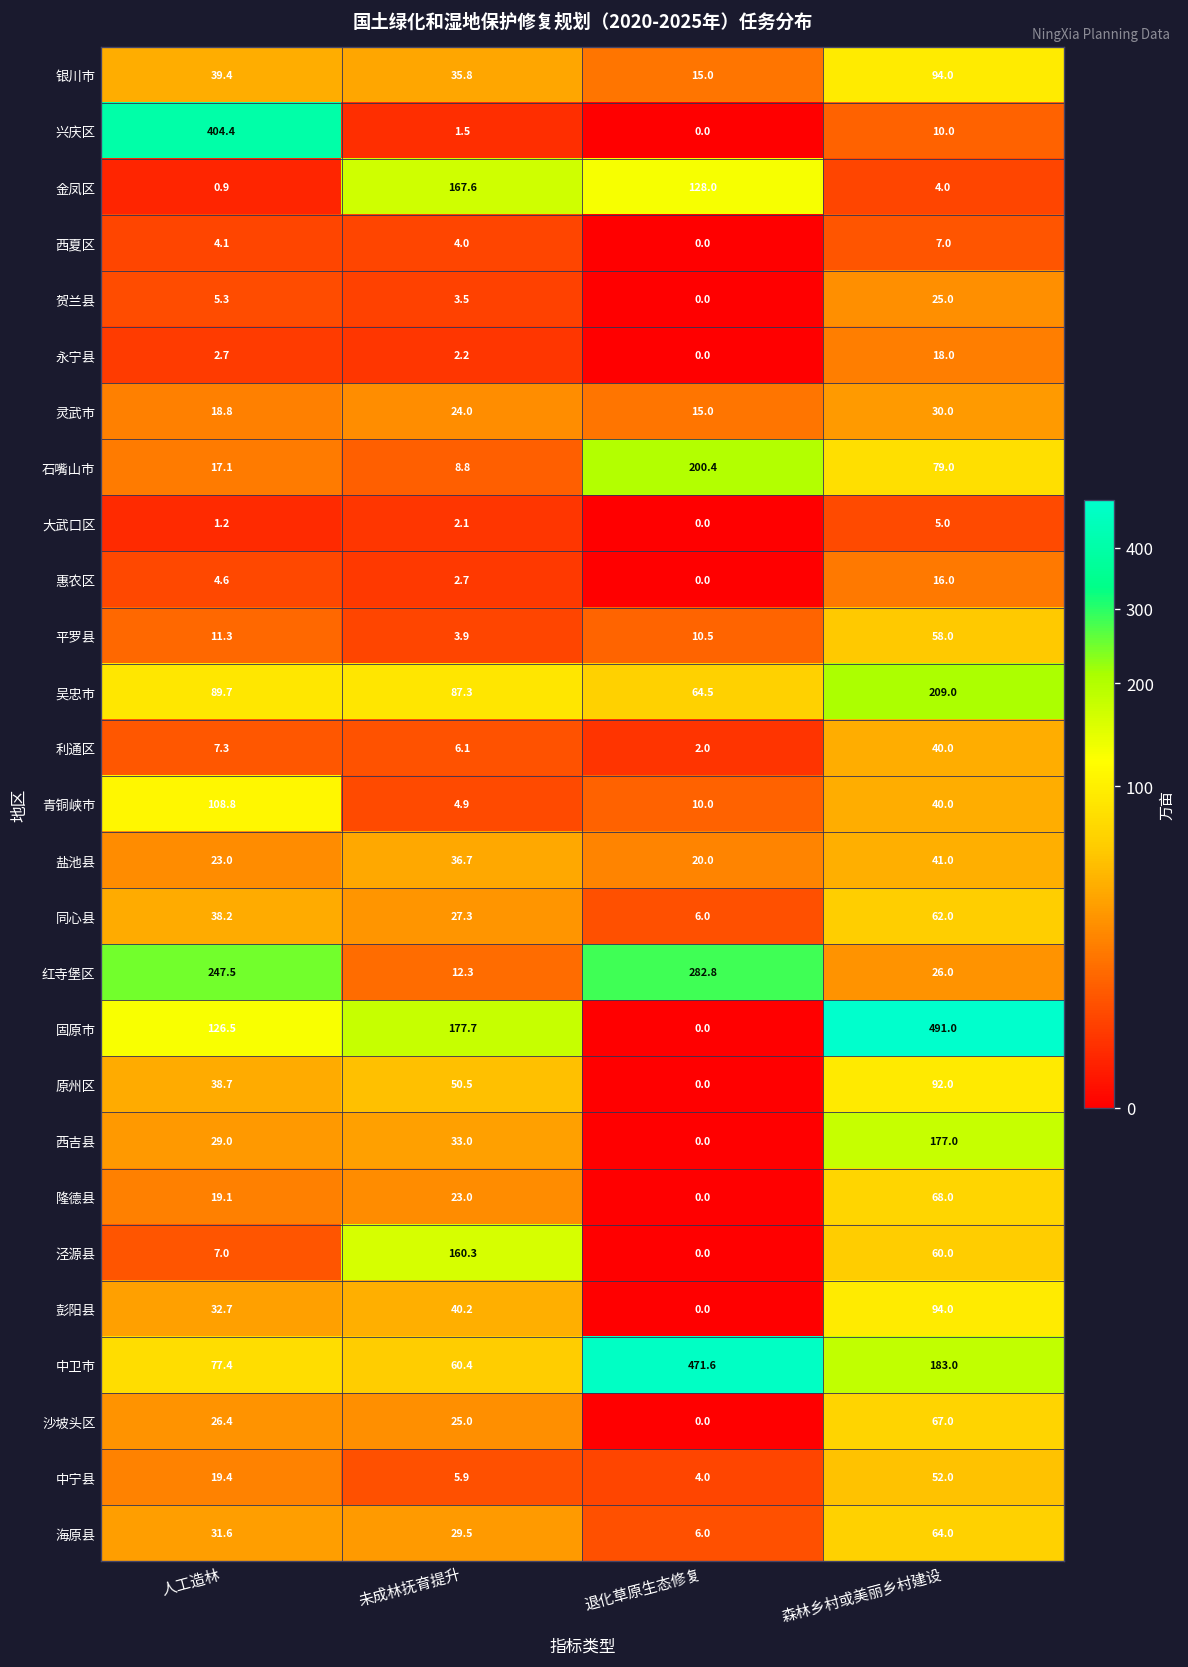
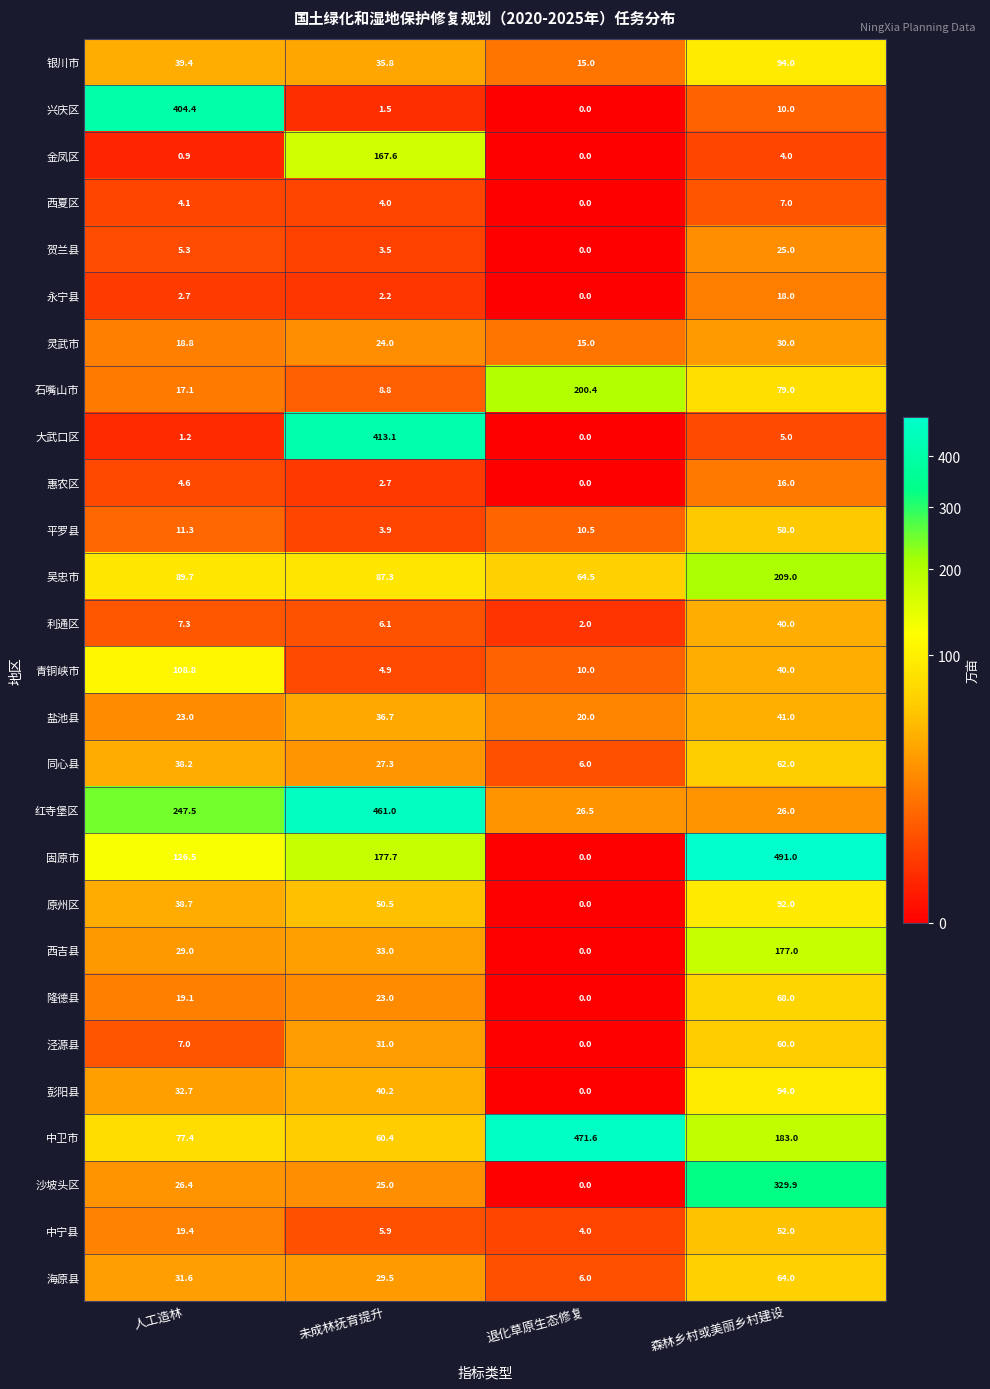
  {
    "银川市": {
      "人工造林": 39.4,
      "未成林抚育提升": 35.8,
      "退化草原生态修复": 15.0,
      "森林乡村或美丽乡村建设": 94.0
    },
    "兴庆区": {
      "人工造林": 404.4,
      "未成林抚育提升": 1.5,
      "退化草原生态修复": 0.0,
      "森林乡村或美丽乡村建设": 10.0
    },
    "金凤区": {
      "人工造林": 0.9,
      "未成林抚育提升": 167.6,
-     "退化草原生态修复": 128.0,
+     "退化草原生态修复": 0.0,
      "森林乡村或美丽乡村建设": 4.0
    },
    "西夏区": {
      "人工造林": 4.1,
      "未成林抚育提升": 4.0,
      "退化草原生态修复": 0.0,
      "森林乡村或美丽乡村建设": 7.0
    },
    "贺兰县": {
      "人工造林": 5.3,
      "未成林抚育提升": 3.5,
      "退化草原生态修复": 0.0,
      "森林乡村或美丽乡村建设": 25.0
    },
    "永宁县": {
      "人工造林": 2.7,
      "未成林抚育提升": 2.2,
      "退化草原生态修复": 0.0,
      "森林乡村或美丽乡村建设": 18.0
    },
    "灵武市": {
      "人工造林": 18.8,
      "未成林抚育提升": 24.0,
      "退化草原生态修复": 15.0,
      "森林乡村或美丽乡村建设": 30.0
    },
    "石嘴山市": {
      "人工造林": 17.1,
      "未成林抚育提升": 8.8,
      "退化草原生态修复": 200.4,
      "森林乡村或美丽乡村建设": 79.0
    },
    "大武口区": {
      "人工造林": 1.2,
-     "未成林抚育提升": 2.1,
+     "未成林抚育提升": 413.1,
      "退化草原生态修复": 0.0,
      "森林乡村或美丽乡村建设": 5.0
    },
    "惠农区": {
      "人工造林": 4.6,
      "未成林抚育提升": 2.7,
      "退化草原生态修复": 0.0,
      "森林乡村或美丽乡村建设": 16.0
    },
    "平罗县": {
      "人工造林": 11.3,
      "未成林抚育提升": 3.9,
      "退化草原生态修复": 10.5,
      "森林乡村或美丽乡村建设": 58.0
    },
    "吴忠市": {
      "人工造林": 89.7,
      "未成林抚育提升": 87.3,
      "退化草原生态修复": 64.5,
      "森林乡村或美丽乡村建设": 209.0
    },
    "利通区": {
      "人工造林": 7.3,
      "未成林抚育提升": 6.1,
      "退化草原生态修复": 2.0,
      "森林乡村或美丽乡村建设": 40.0
    },
    "青铜峡市": {
      "人工造林": 108.8,
      "未成林抚育提升": 4.9,
      "退化草原生态修复": 10.0,
      "森林乡村或美丽乡村建设": 40.0
    },
    "盐池县": {
      "人工造林": 23.0,
      "未成林抚育提升": 36.7,
      "退化草原生态修复": 20.0,
      "森林乡村或美丽乡村建设": 41.0
    },
    "同心县": {
      "人工造林": 38.2,
      "未成林抚育提升": 27.3,
      "退化草原生态修复": 6.0,
      "森林乡村或美丽乡村建设": 62.0
    },
    "红寺堡区": {
      "人工造林": 247.5,
-     "未成林抚育提升": 12.3,
-     "退化草原生态修复": 282.8,
+     "未成林抚育提升": 461.0,
+     "退化草原生态修复": 26.5,
      "森林乡村或美丽乡村建设": 26.0
    },
    "固原市": {
      "人工造林": 126.5,
      "未成林抚育提升": 177.7,
      "退化草原生态修复": 0.0,
      "森林乡村或美丽乡村建设": 491.0
    },
    "原州区": {
      "人工造林": 38.7,
      "未成林抚育提升": 50.5,
      "退化草原生态修复": 0.0,
      "森林乡村或美丽乡村建设": 92.0
    },
    "西吉县": {
      "人工造林": 29.0,
      "未成林抚育提升": 33.0,
      "退化草原生态修复": 0.0,
      "森林乡村或美丽乡村建设": 177.0
    },
    "隆德县": {
      "人工造林": 19.1,
      "未成林抚育提升": 23.0,
      "退化草原生态修复": 0.0,
      "森林乡村或美丽乡村建设": 68.0
    },
    "泾源县": {
      "人工造林": 7.0,
-     "未成林抚育提升": 160.3,
+     "未成林抚育提升": 31.0,
      "退化草原生态修复": 0.0,
      "森林乡村或美丽乡村建设": 60.0
    },
    "彭阳县": {
      "人工造林": 32.7,
      "未成林抚育提升": 40.2,
      "退化草原生态修复": 0.0,
      "森林乡村或美丽乡村建设": 94.0
    },
    "中卫市": {
      "人工造林": 77.4,
      "未成林抚育提升": 60.4,
      "退化草原生态修复": 471.6,
      "森林乡村或美丽乡村建设": 183.0
    },
    "沙坡头区": {
      "人工造林": 26.4,
      "未成林抚育提升": 25.0,
      "退化草原生态修复": 0.0,
-     "森林乡村或美丽乡村建设": 67.0
+     "森林乡村或美丽乡村建设": 329.9
    },
    "中宁县": {
      "人工造林": 19.4,
      "未成林抚育提升": 5.9,
      "退化草原生态修复": 4.0,
      "森林乡村或美丽乡村建设": 52.0
    },
    "海原县": {
      "人工造林": 31.6,
      "未成林抚育提升": 29.5,
      "退化草原生态修复": 6.0,
      "森林乡村或美丽乡村建设": 64.0
    }
  }
